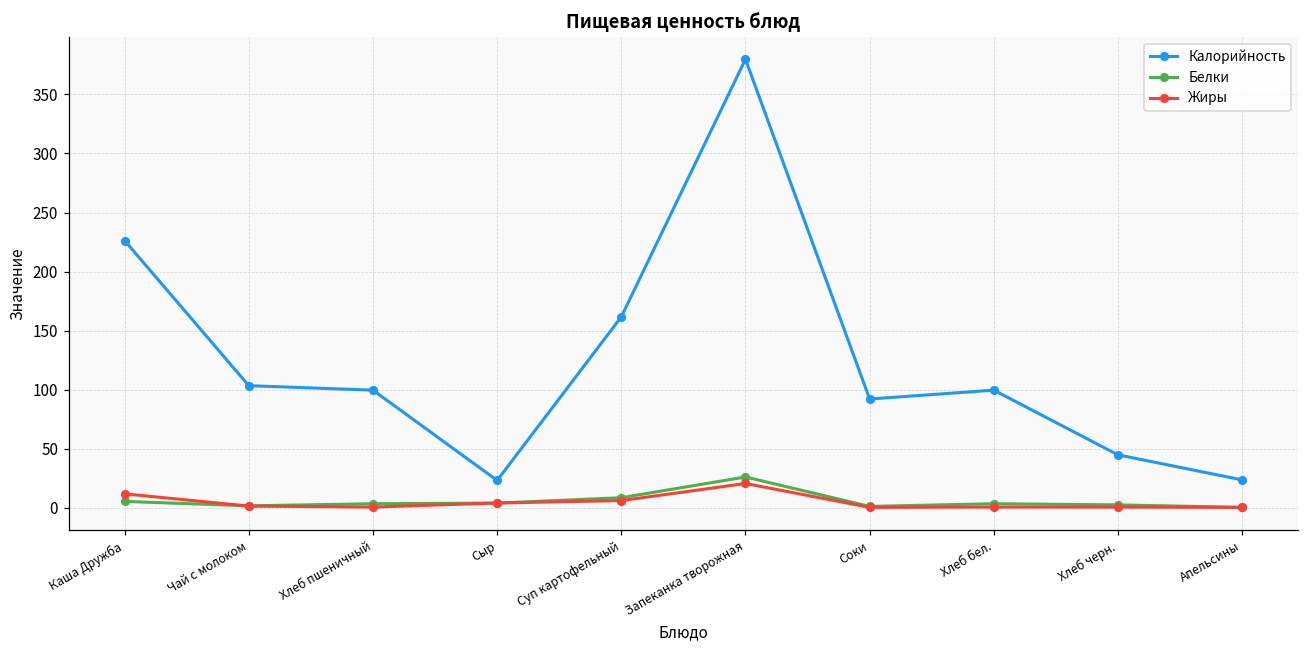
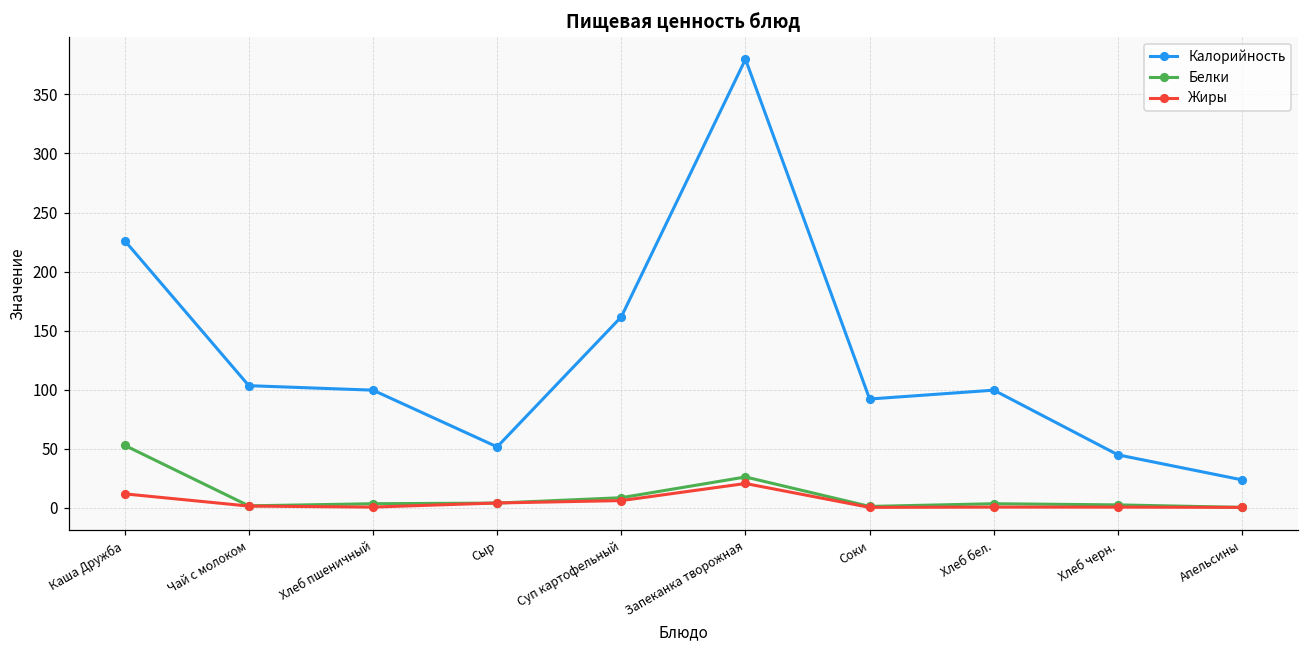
  {
    "Калорийность": {
      "Каша Дружба": 226,
      "Чай с молоком": 103,
      "Хлеб пшеничный": 100,
-     "Сыр": 23,
+     "Сыр": 51,
      "Суп картофельный": 162,
      "Запеканка творожная": 380,
      "Соки": 92,
      "Хлеб бел.": 100,
      "Хлеб черн.": 45,
      "Апельсины": 24
    },
    "Белки": {
-     "Каша Дружба": 5,
+     "Каша Дружба": 53,
      "Хлеб пшеничный": 3,
      "Суп картофельный": 8,
      "Запеканка творожная": 26,
      "Хлеб бел.": 3
    },
    "Жиры": {
      "Каша Дружба": 12,
      "Хлеб пшеничный": 0,
      "Суп картофельный": 6,
      "Запеканка творожная": 20,
      "Хлеб бел.": 0
    }
  }
